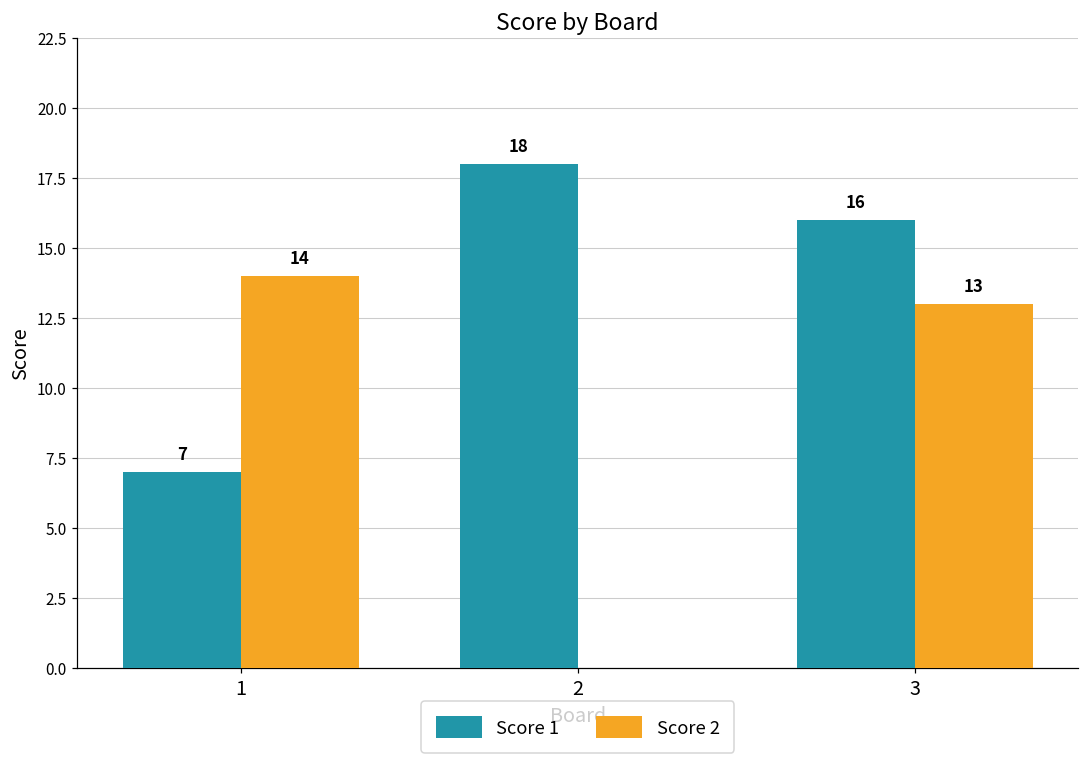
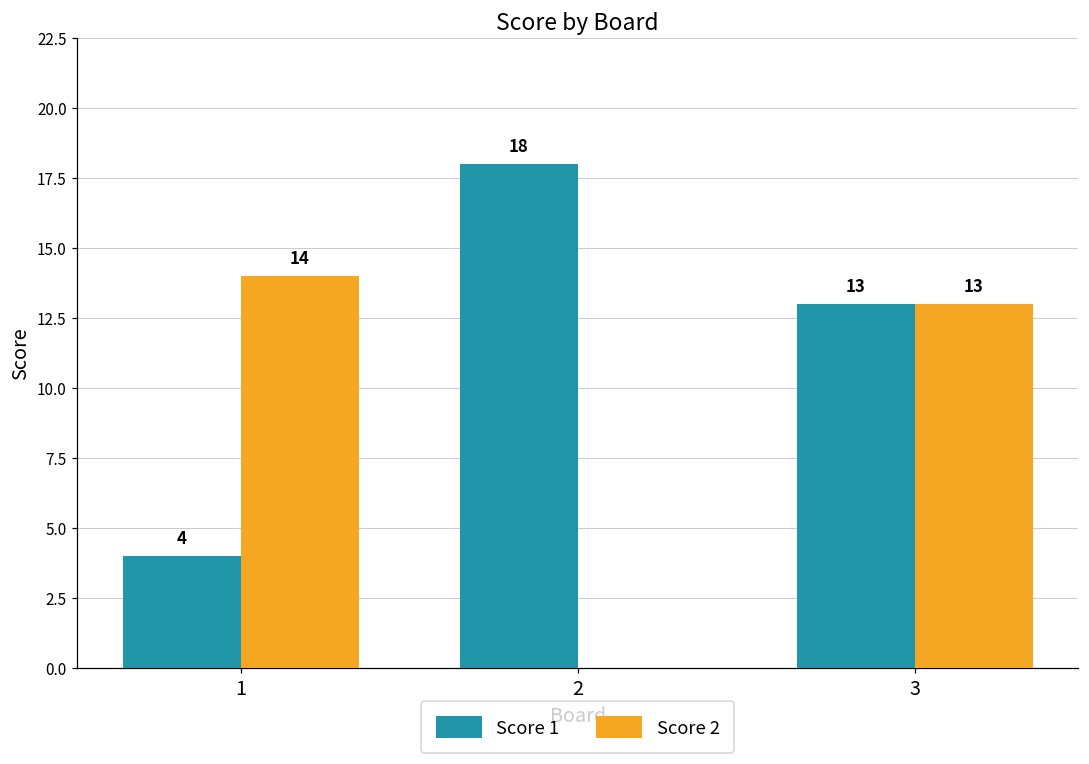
  {
    "Score 1": {
-     "1": 7,
+     "1": 4,
      "2": 18,
-     "3": 16
+     "3": 13
    },
    "Score 2": {
      "1": 14,
      "3": 13
    }
  }
